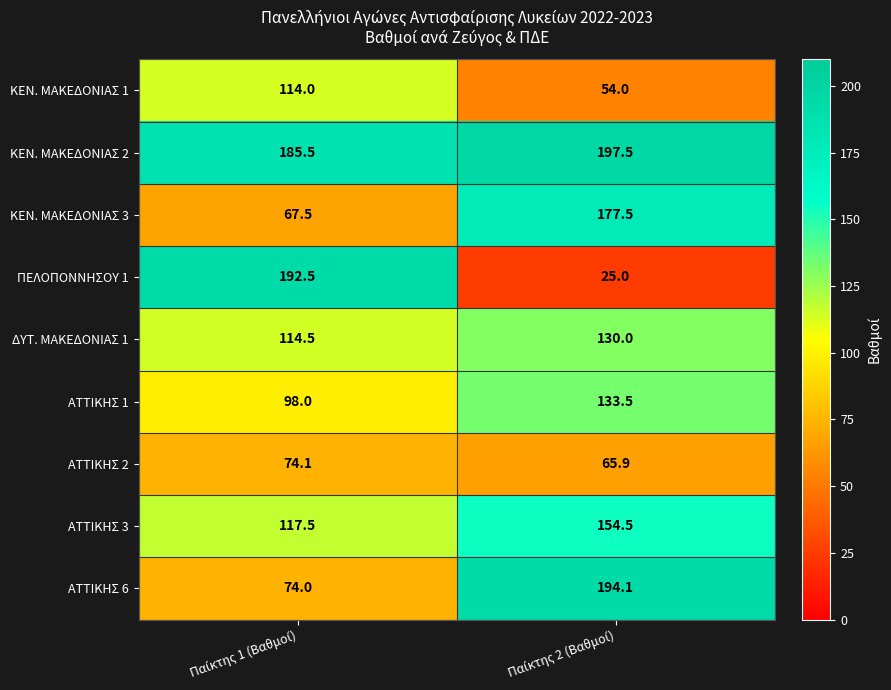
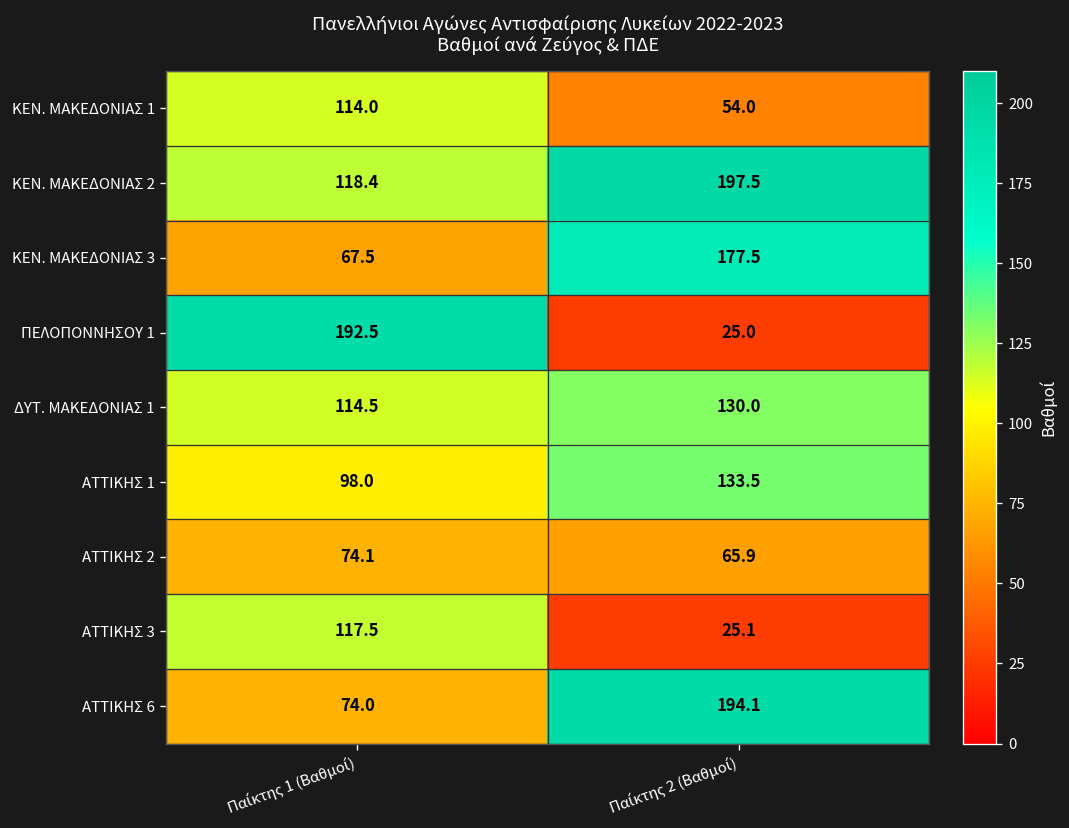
  {
    "ΚΕΝ. ΜΑΚΕΔΟΝΙΑΣ 1": {
      "Παίκτης 1 (Βαθμοί)": 114.0,
      "Παίκτης 2 (Βαθμοί)": 54.0
    },
    "ΚΕΝ. ΜΑΚΕΔΟΝΙΑΣ 2": {
-     "Παίκτης 1 (Βαθμοί)": 185.5,
+     "Παίκτης 1 (Βαθμοί)": 118.4,
      "Παίκτης 2 (Βαθμοί)": 197.5
    },
    "ΚΕΝ. ΜΑΚΕΔΟΝΙΑΣ 3": {
      "Παίκτης 1 (Βαθμοί)": 67.5,
      "Παίκτης 2 (Βαθμοί)": 177.5
    },
    "ΠΕΛΟΠΟΝΝΗΣΟΥ 1": {
      "Παίκτης 1 (Βαθμοί)": 192.5,
      "Παίκτης 2 (Βαθμοί)": 25.0
    },
    "ΔΥΤ. ΜΑΚΕΔΟΝΙΑΣ 1": {
      "Παίκτης 1 (Βαθμοί)": 114.5,
      "Παίκτης 2 (Βαθμοί)": 130.0
    },
    "ΑΤΤΙΚΗΣ 1": {
      "Παίκτης 1 (Βαθμοί)": 98.0,
      "Παίκτης 2 (Βαθμοί)": 133.5
    },
    "ΑΤΤΙΚΗΣ 2": {
      "Παίκτης 1 (Βαθμοί)": 74.1,
      "Παίκτης 2 (Βαθμοί)": 65.9
    },
    "ΑΤΤΙΚΗΣ 3": {
      "Παίκτης 1 (Βαθμοί)": 117.5,
-     "Παίκτης 2 (Βαθμοί)": 154.5
+     "Παίκτης 2 (Βαθμοί)": 25.1
    },
    "ΑΤΤΙΚΗΣ 6": {
      "Παίκτης 1 (Βαθμοί)": 74.0,
      "Παίκτης 2 (Βαθμοί)": 194.1
    }
  }
